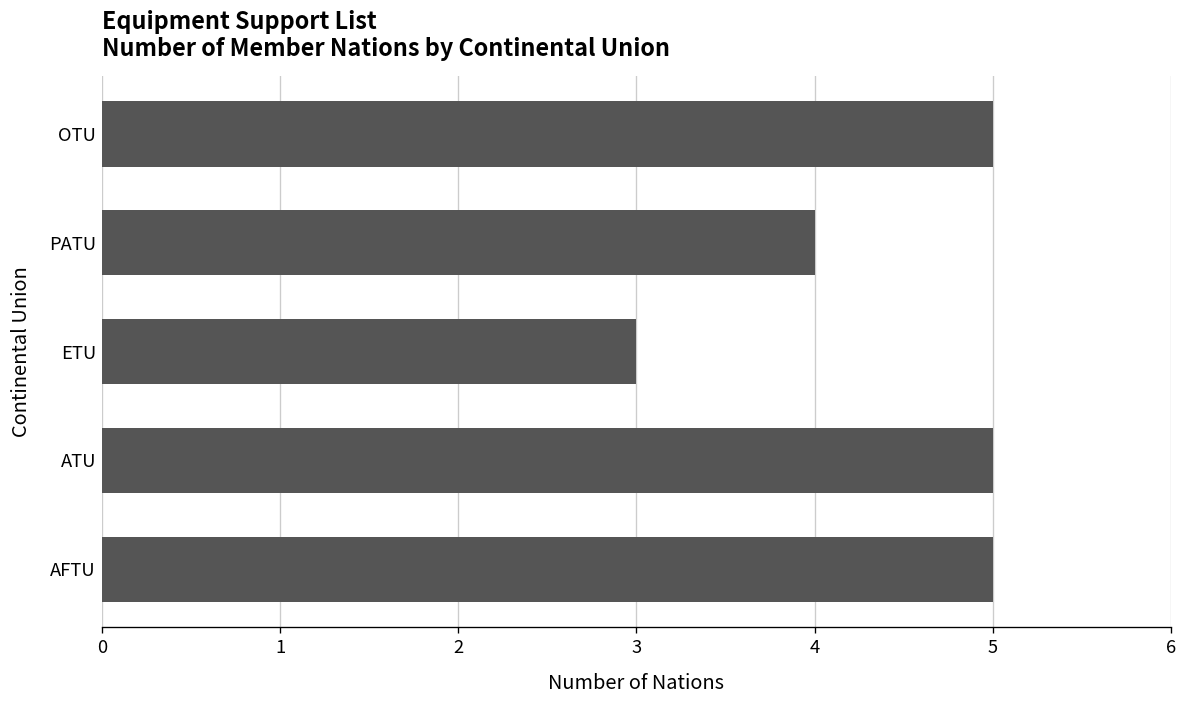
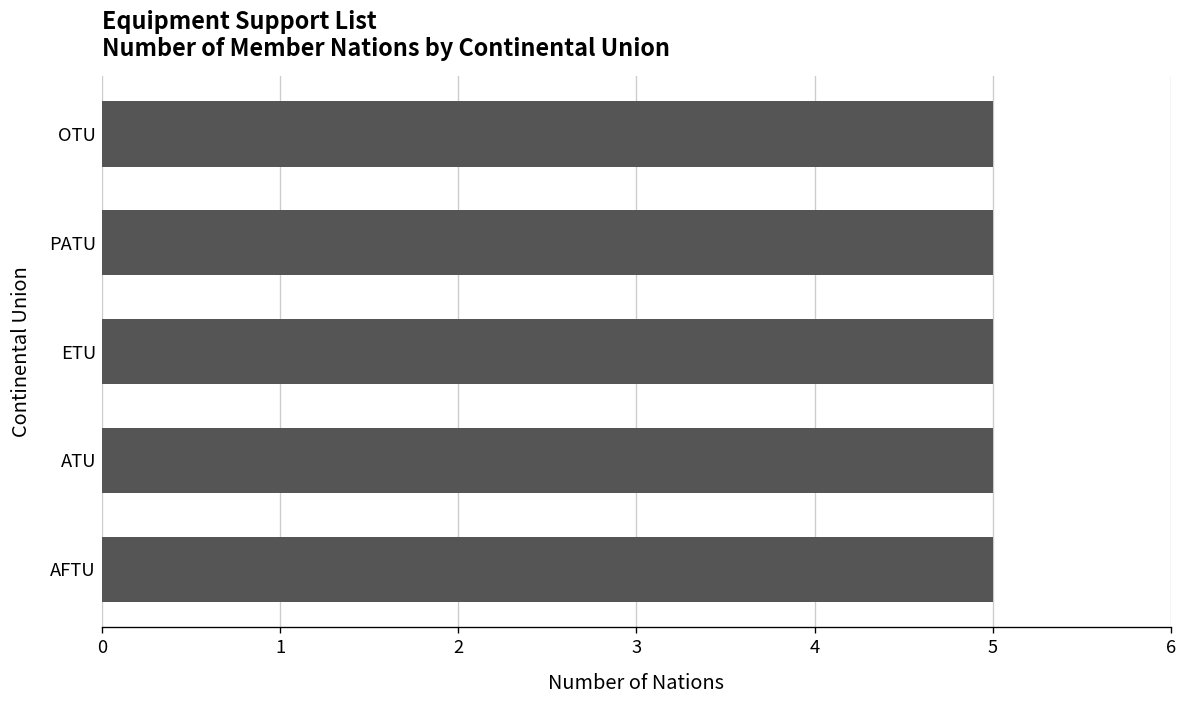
  {
    "OTU": 5,
-   "PATU": 4,
-   "ETU": 3,
+   "PATU": 5,
+   "ETU": 5,
    "ATU": 5,
    "AFTU": 5
  }
